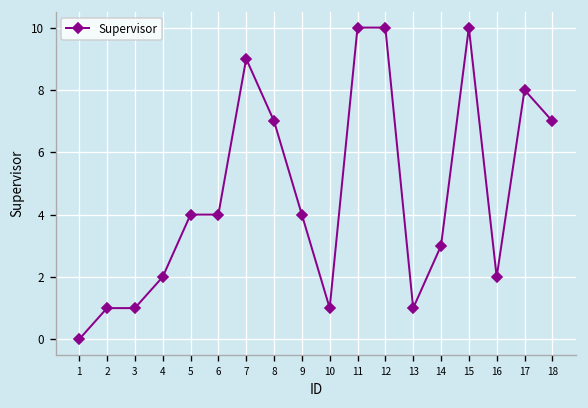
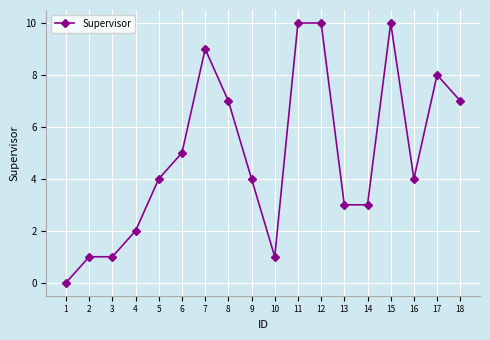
  {
    "1": 0,
    "2": 1,
    "3": 1,
    "4": 2,
    "5": 4,
-   "6": 4,
+   "6": 5,
    "7": 9,
    "8": 7,
    "9": 4,
    "10": 1,
    "11": 10,
    "12": 10,
-   "13": 1,
+   "13": 3,
    "14": 3,
    "15": 10,
-   "16": 2,
+   "16": 4,
    "17": 8,
    "18": 7
  }
